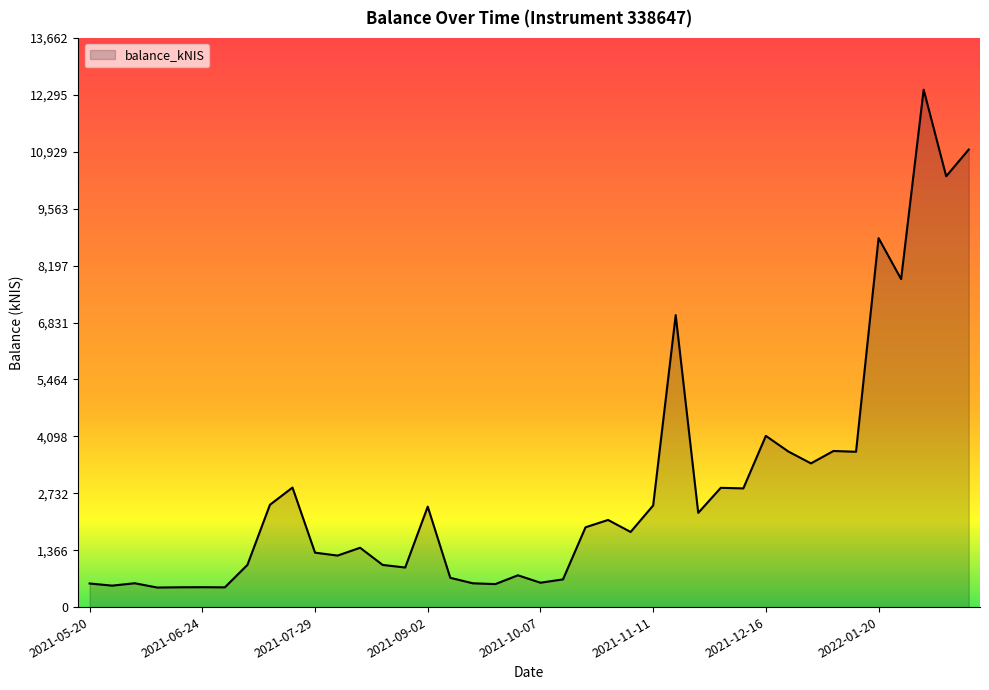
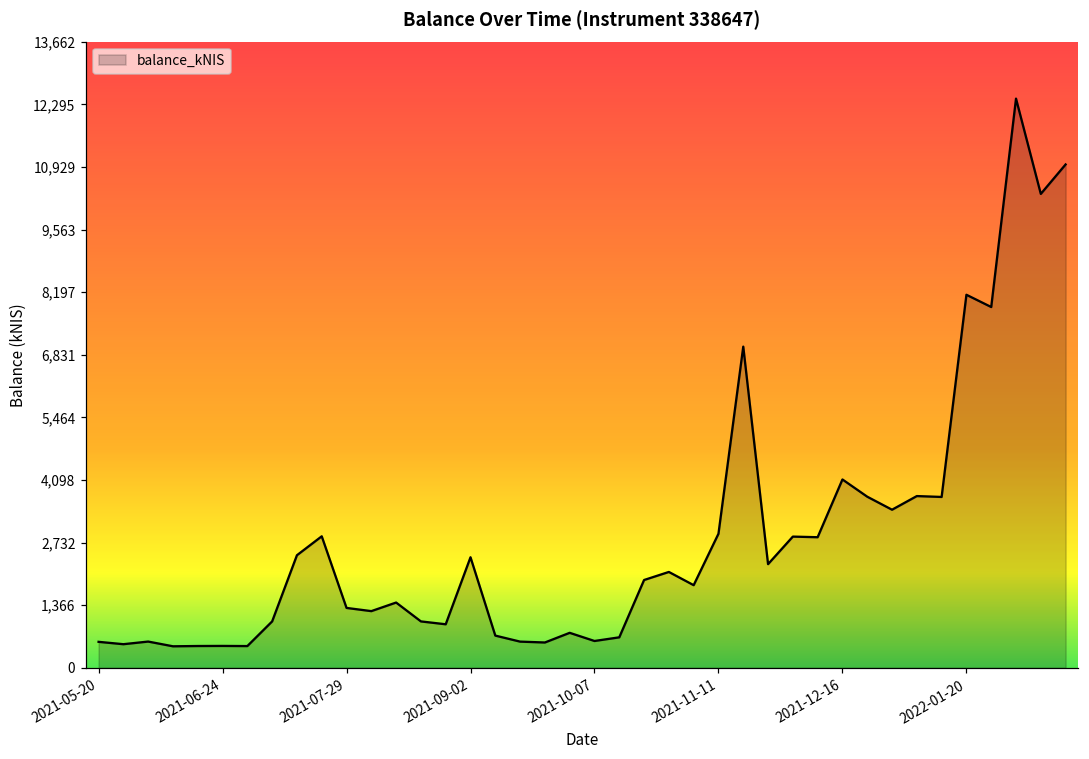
  {
    "2021-05-20": "600",
    "2021-06-24": "500",
    "2021-07-29": "1,300",
    "2021-09-02": "2,400",
    "2021-10-07": "600",
-   "2021-11-11": "2,400",
+   "2021-11-11": "2,900",
    "2021-12-16": "4,100",
-   "2022-01-20": "8,900"
+   "2022-01-20": "8,100"
  }
